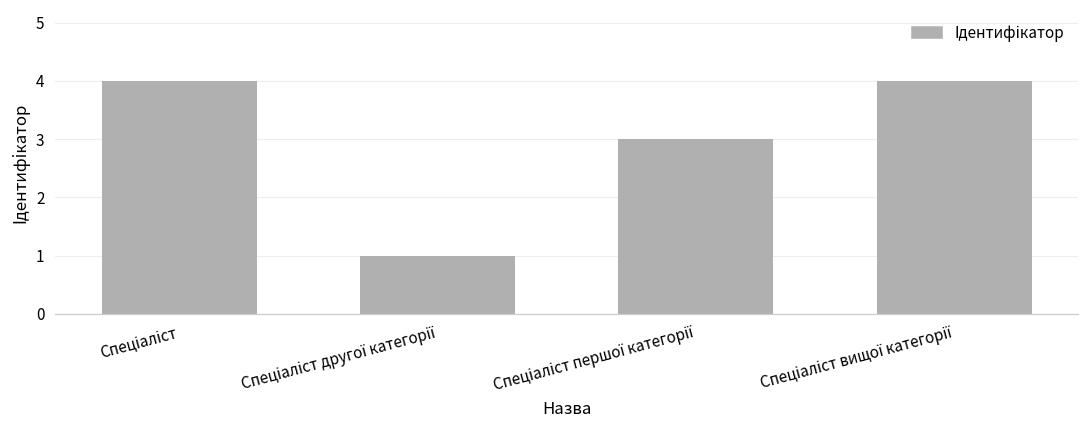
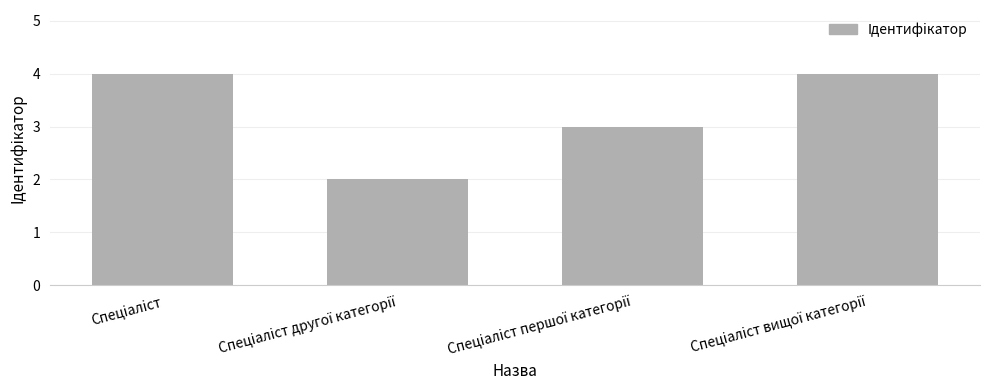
  {
    "Спеціаліст": 4,
-   "Спеціаліст другої категорії": 1,
+   "Спеціаліст другої категорії": 2,
    "Спеціаліст першої категорії": 3,
    "Спеціаліст вищої категорії": 4
  }
